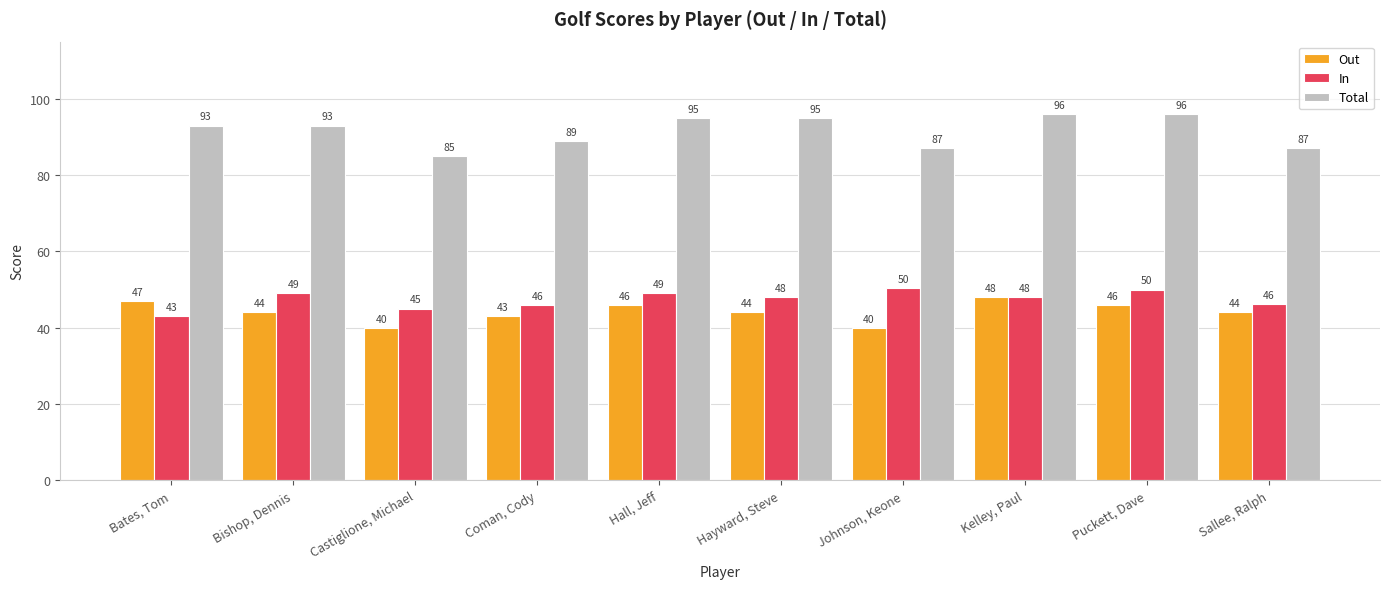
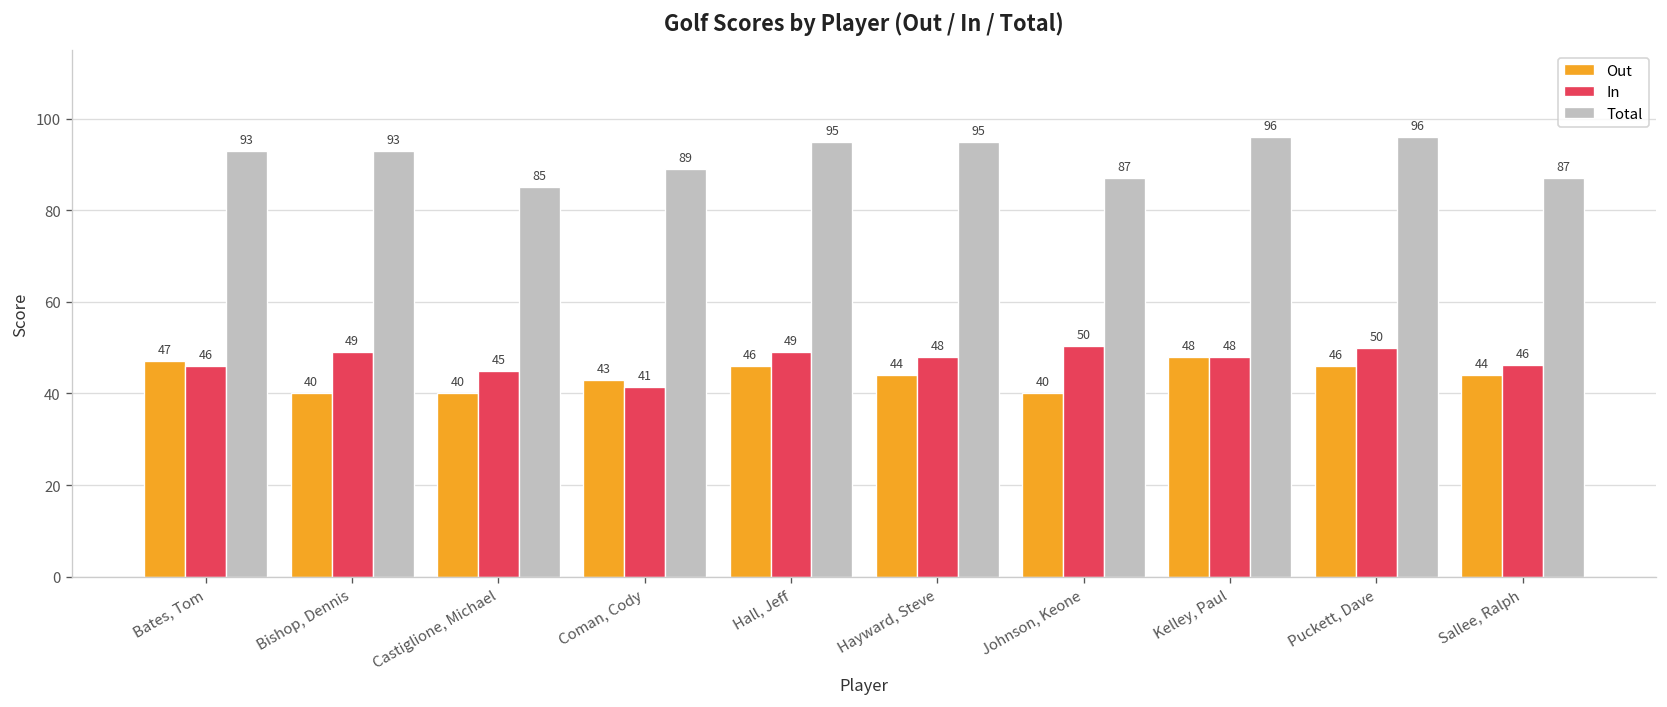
  {
    "Out": {
      "Bates, Tom": 47,
-     "Bishop, Dennis": 44,
+     "Bishop, Dennis": 40,
      "Castiglione, Michael": 40,
      "Coman, Cody": 43,
      "Hall, Jeff": 46,
      "Hayward, Steve": 44,
      "Johnson, Keone": 40,
      "Kelley, Paul": 48,
      "Puckett, Dave": 46,
      "Sallee, Ralph": 44
    },
    "In": {
-     "Bates, Tom": 43,
+     "Bates, Tom": 46,
      "Bishop, Dennis": 49,
      "Castiglione, Michael": 45,
-     "Coman, Cody": 46,
+     "Coman, Cody": 41,
      "Hall, Jeff": 49,
      "Hayward, Steve": 48,
      "Johnson, Keone": 50,
      "Kelley, Paul": 48,
      "Puckett, Dave": 50,
      "Sallee, Ralph": 46
    },
    "Total": {
      "Bates, Tom": 93,
      "Bishop, Dennis": 93,
      "Castiglione, Michael": 85,
      "Coman, Cody": 89,
      "Hall, Jeff": 95,
      "Hayward, Steve": 95,
      "Johnson, Keone": 87,
      "Kelley, Paul": 96,
      "Puckett, Dave": 96,
      "Sallee, Ralph": 87
    }
  }
